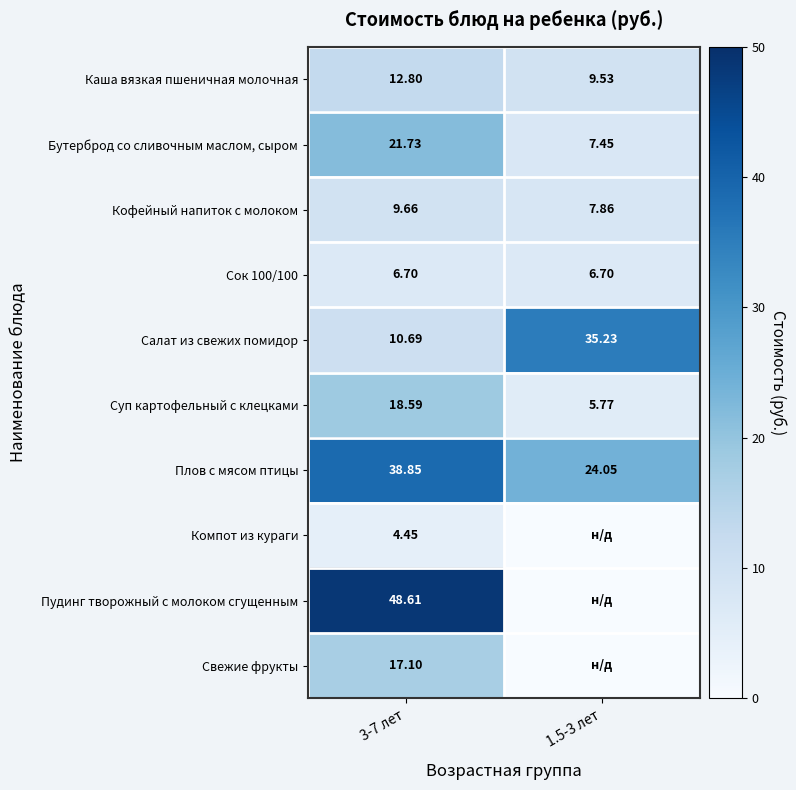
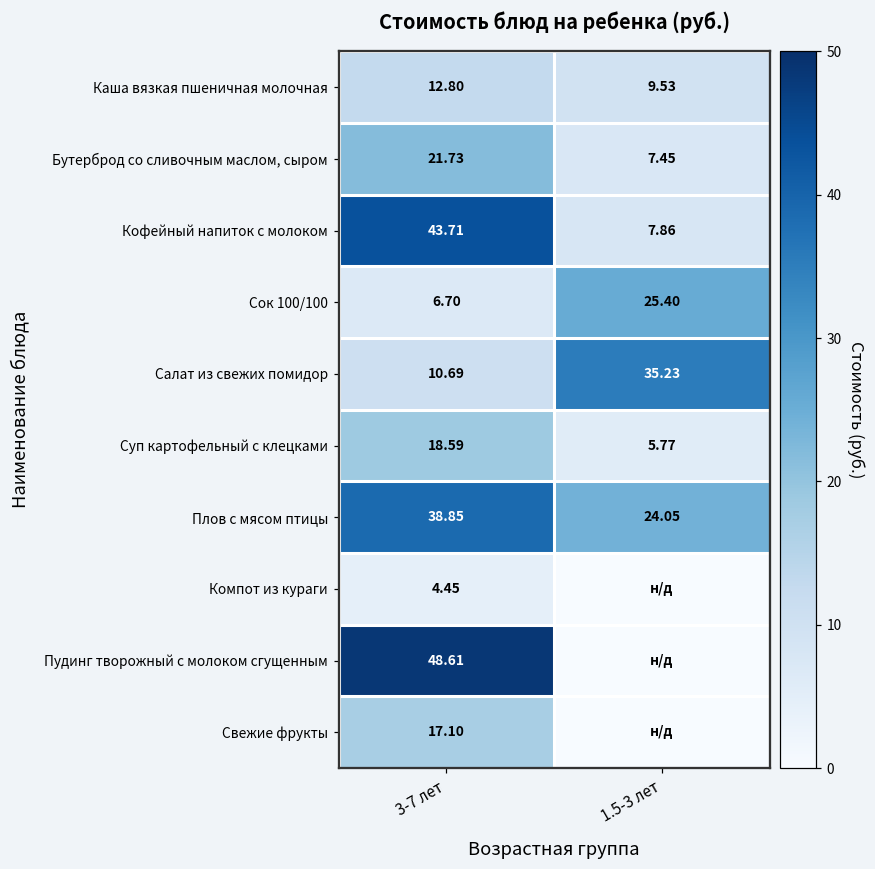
  {
    "Каша вязкая пшеничная молочная": {
      "3-7 лет": 12.80,
      "1.5-3 лет": 9.53
    },
    "Бутерброд со сливочным маслом, сыром": {
      "3-7 лет": 21.73,
      "1.5-3 лет": 7.45
    },
    "Кофейный напиток с молоком": {
-     "3-7 лет": 9.66,
+     "3-7 лет": 43.71,
      "1.5-3 лет": 7.86
    },
    "Сок 100/100": {
      "3-7 лет": 6.70,
-     "1.5-3 лет": 6.70
+     "1.5-3 лет": 25.40
    },
    "Салат из свежих помидор": {
      "3-7 лет": 10.69,
      "1.5-3 лет": 35.23
    },
    "Суп картофельный с клецками": {
      "3-7 лет": 18.59,
      "1.5-3 лет": 5.77
    },
    "Плов с мясом птицы": {
      "3-7 лет": 38.85,
      "1.5-3 лет": 24.05
    },
    "Компот из кураги": {
      "3-7 лет": 4.45
    },
    "Пудинг творожный с молоком сгущенным": {
      "3-7 лет": 48.61
    },
    "Свежие фрукты": {
      "3-7 лет": 17.10
    }
  }
